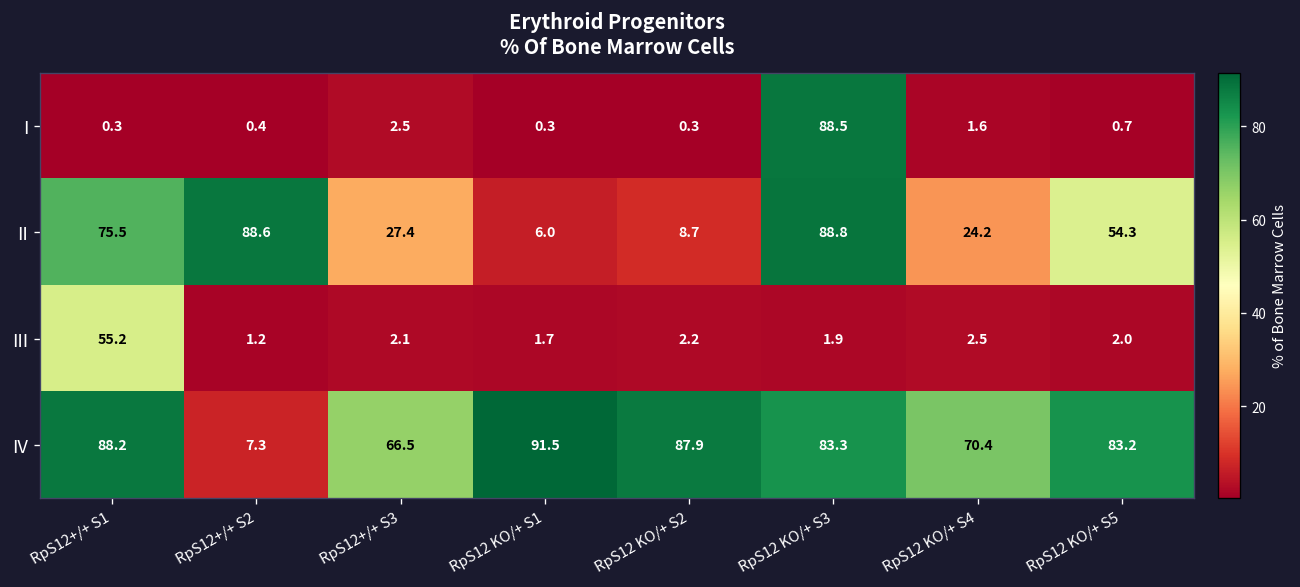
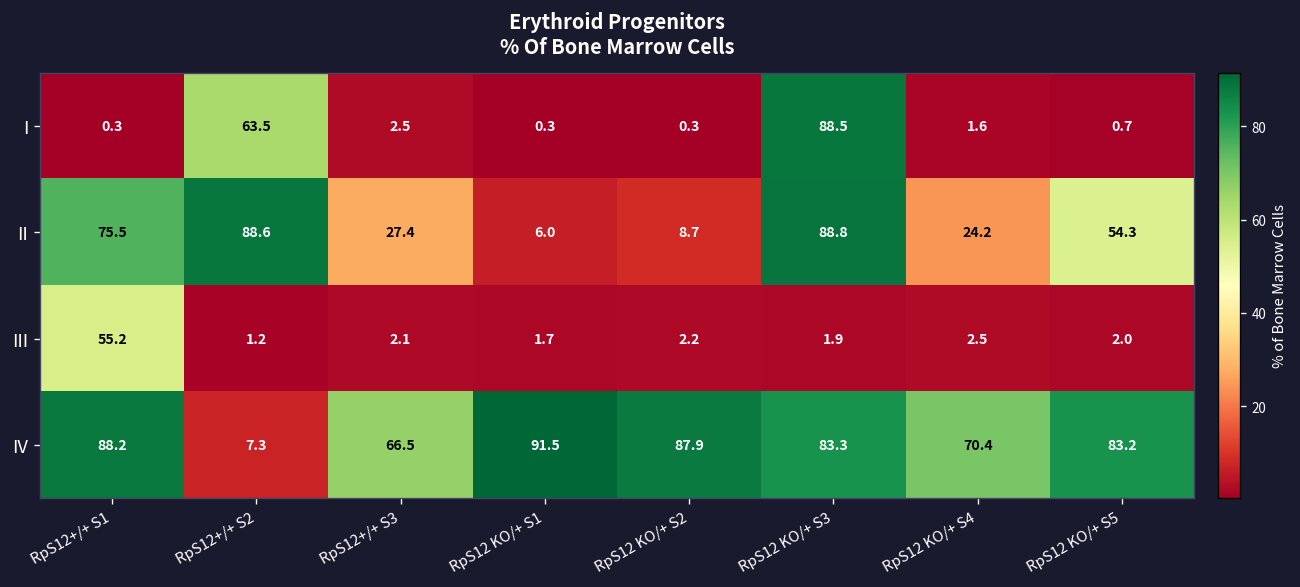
  {
    "I": {
      "RpS12+/+ S1": 0.3,
-     "RpS12+/+ S2": 0.4,
+     "RpS12+/+ S2": 63.5,
      "RpS12+/+ S3": 2.5,
      "RpS12 KO/+ S1": 0.3,
      "RpS12 KO/+ S2": 0.3,
      "RpS12 KO/+ S3": 88.5,
      "RpS12 KO/+ S4": 1.6,
      "RpS12 KO/+ S5": 0.7
    },
    "II": {
      "RpS12+/+ S1": 75.5,
      "RpS12+/+ S2": 88.6,
      "RpS12+/+ S3": 27.4,
      "RpS12 KO/+ S1": 6.0,
      "RpS12 KO/+ S2": 8.7,
      "RpS12 KO/+ S3": 88.8,
      "RpS12 KO/+ S4": 24.2,
      "RpS12 KO/+ S5": 54.3
    },
    "III": {
      "RpS12+/+ S1": 55.2,
      "RpS12+/+ S2": 1.2,
      "RpS12+/+ S3": 2.1,
      "RpS12 KO/+ S1": 1.7,
      "RpS12 KO/+ S2": 2.2,
      "RpS12 KO/+ S3": 1.9,
      "RpS12 KO/+ S4": 2.5,
      "RpS12 KO/+ S5": 2.0
    },
    "IV": {
      "RpS12+/+ S1": 88.2,
      "RpS12+/+ S2": 7.3,
      "RpS12+/+ S3": 66.5,
      "RpS12 KO/+ S1": 91.5,
      "RpS12 KO/+ S2": 87.9,
      "RpS12 KO/+ S3": 83.3,
      "RpS12 KO/+ S4": 70.4,
      "RpS12 KO/+ S5": 83.2
    }
  }
